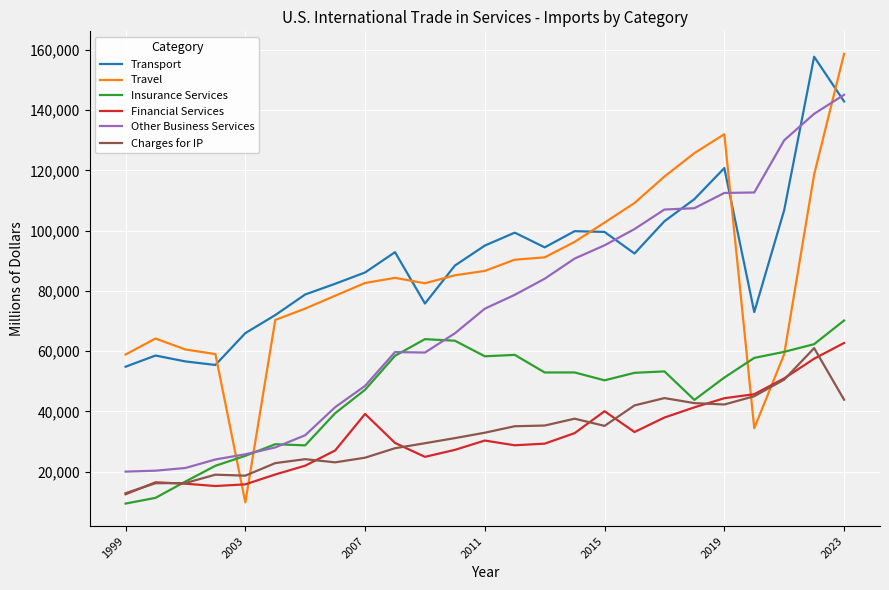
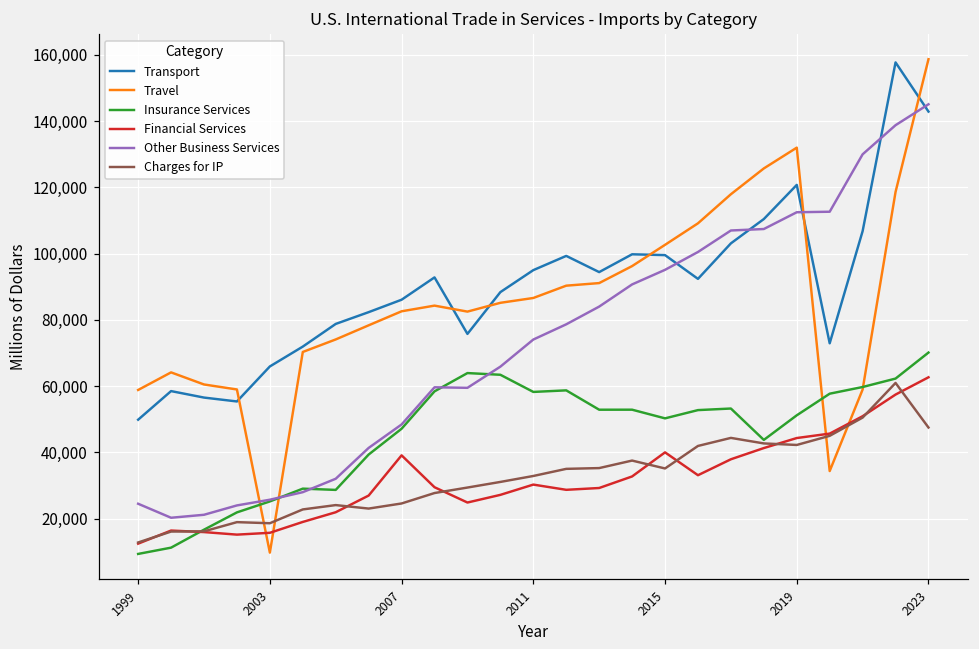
  {
    "Transport": {
-     "1999": "55,000",
+     "1999": "50,000",
      "2003": "66,000",
      "2007": "86,000",
      "2011": "95,000",
      "2015": "100,000",
      "2019": "121,000",
      "2023": "143,000"
    },
    "Travel": {
      "1999": "59,000",
      "2003": "10,000",
      "2007": "83,000",
      "2011": "87,000",
      "2015": "103,000",
      "2019": "132,000",
      "2023": "159,000"
    },
    "Insurance Services": {
      "1999": "9,000",
      "2007": "47,000",
      "2011": "58,000",
      "2015": "50,000",
      "2019": "51,000",
      "2023": "70,000"
    },
    "Financial Services": {
      "2003": "16,000",
      "2007": "39,000",
      "2011": "30,000",
      "2015": "40,000",
      "2019": "44,000",
      "2023": "63,000"
    },
    "Other Business Services": {
-     "1999": "20,000",
+     "1999": "25,000",
      "2007": "48,000",
      "2011": "74,000",
      "2015": "95,000",
      "2019": "112,000",
      "2023": "145,000"
    },
    "Charges for IP": {
      "2003": "19,000",
      "2007": "25,000",
      "2011": "33,000",
      "2015": "35,000",
      "2019": "42,000",
-     "2023": "44,000"
+     "2023": "48,000"
    }
  }
